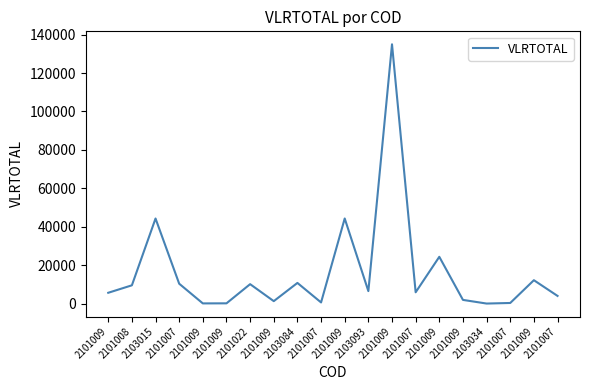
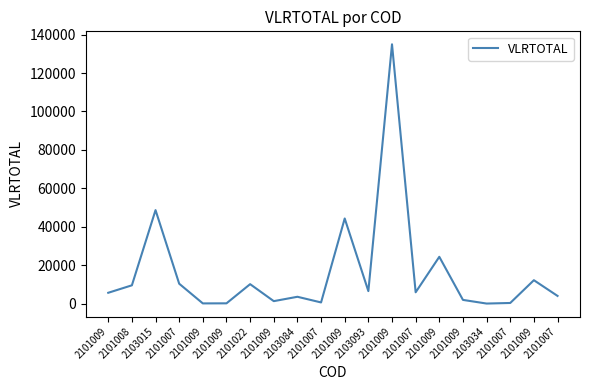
  {
    "2101008": 10000,
-   "2103015": 44000,
+   "2103015": 49000,
    "2101022": 10000,
-   "2103084": 11000,
+   "2103084": 4000,
    "2103093": 7000,
    "2103034": 0
  }
